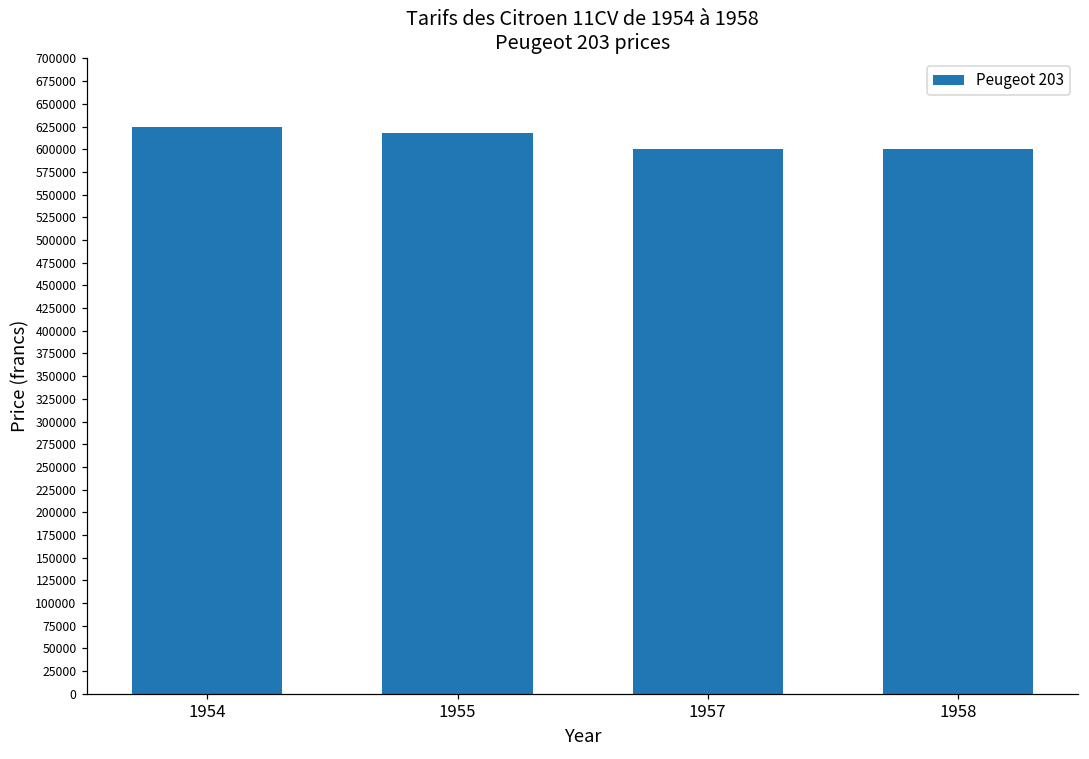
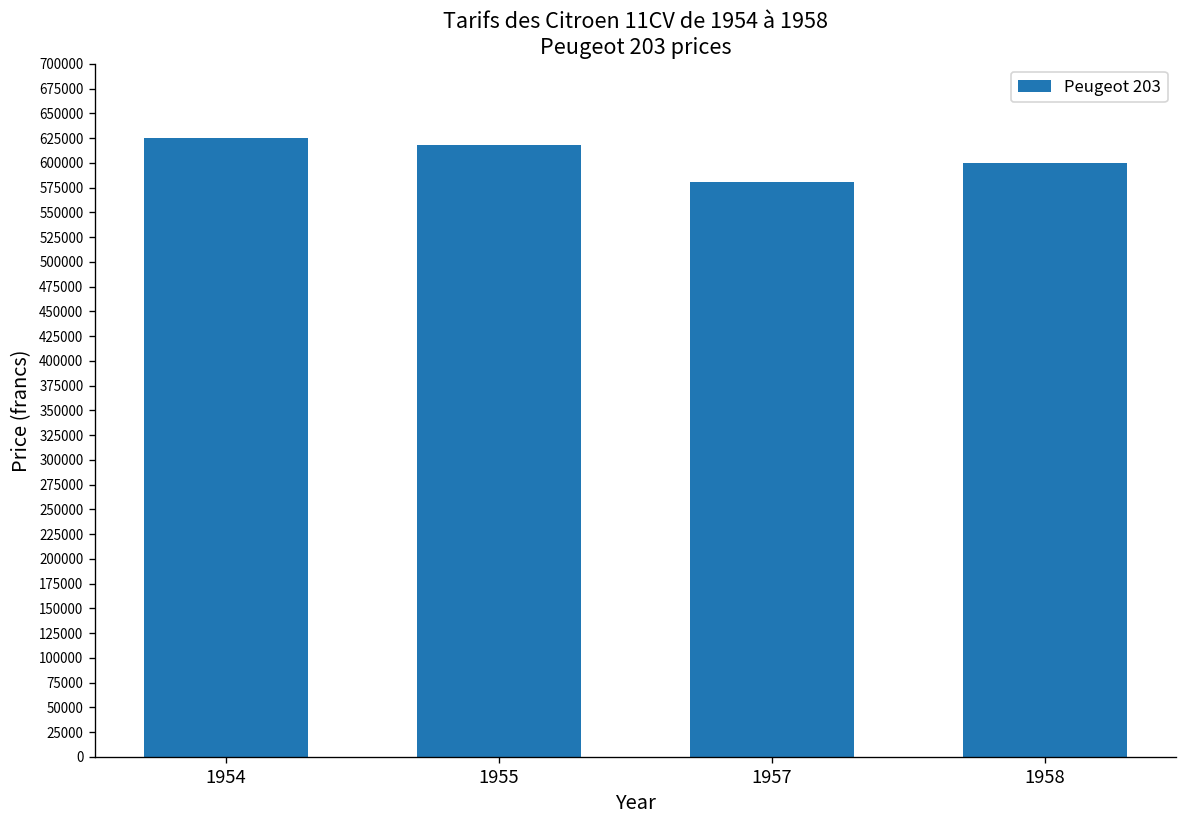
  {
    "1954": 630000,
    "1955": 620000,
-   "1957": 600000,
+   "1957": 580000,
    "1958": 600000
  }
